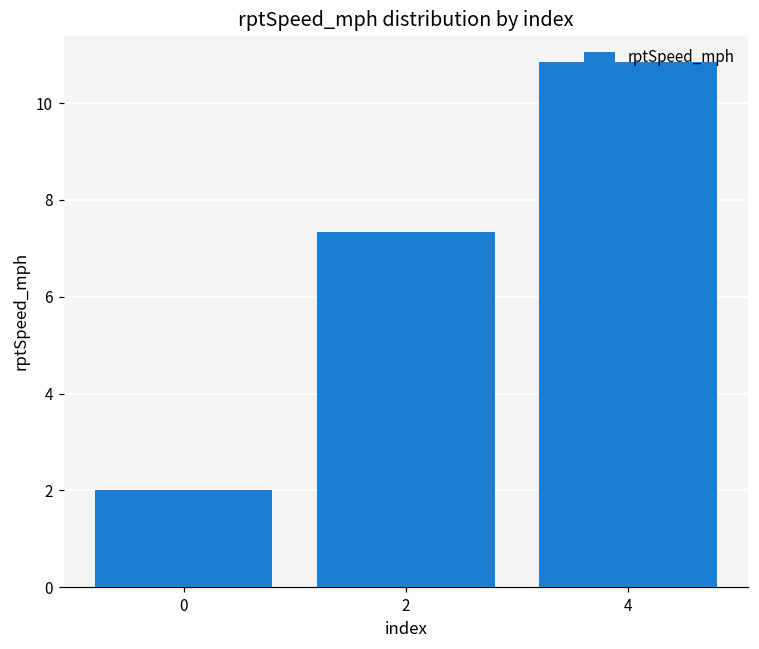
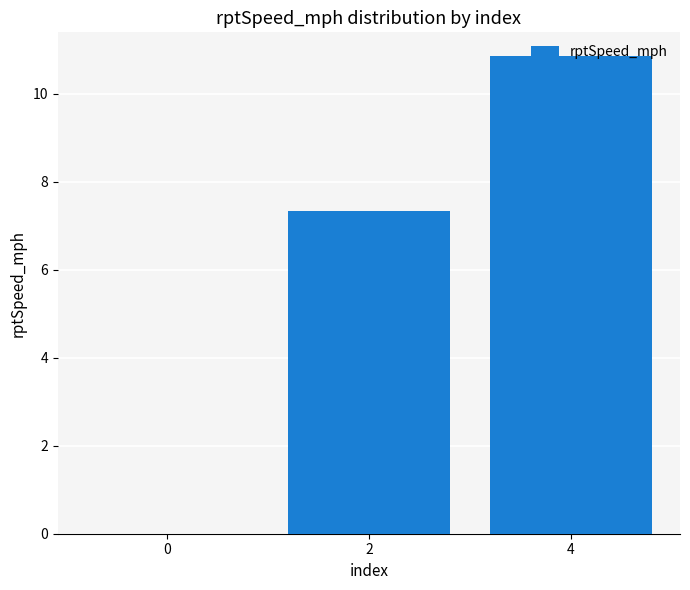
  {
-   "0": 2,
+   "0": 0,
    "2": 7.3,
    "4": 10.9
  }
